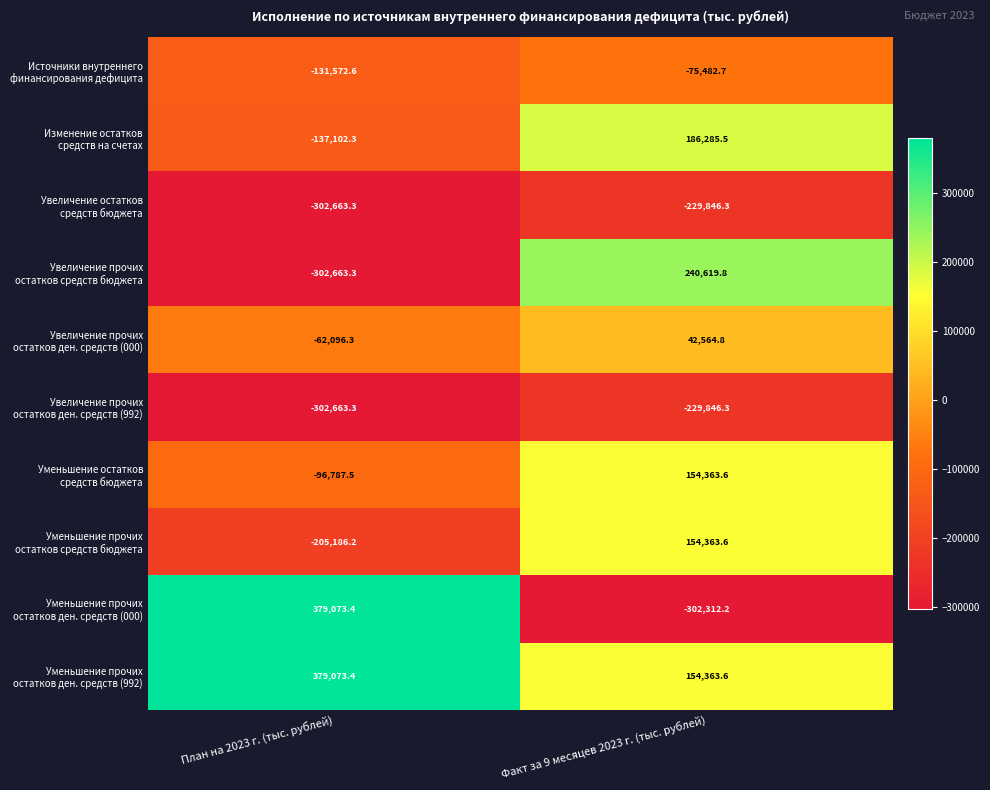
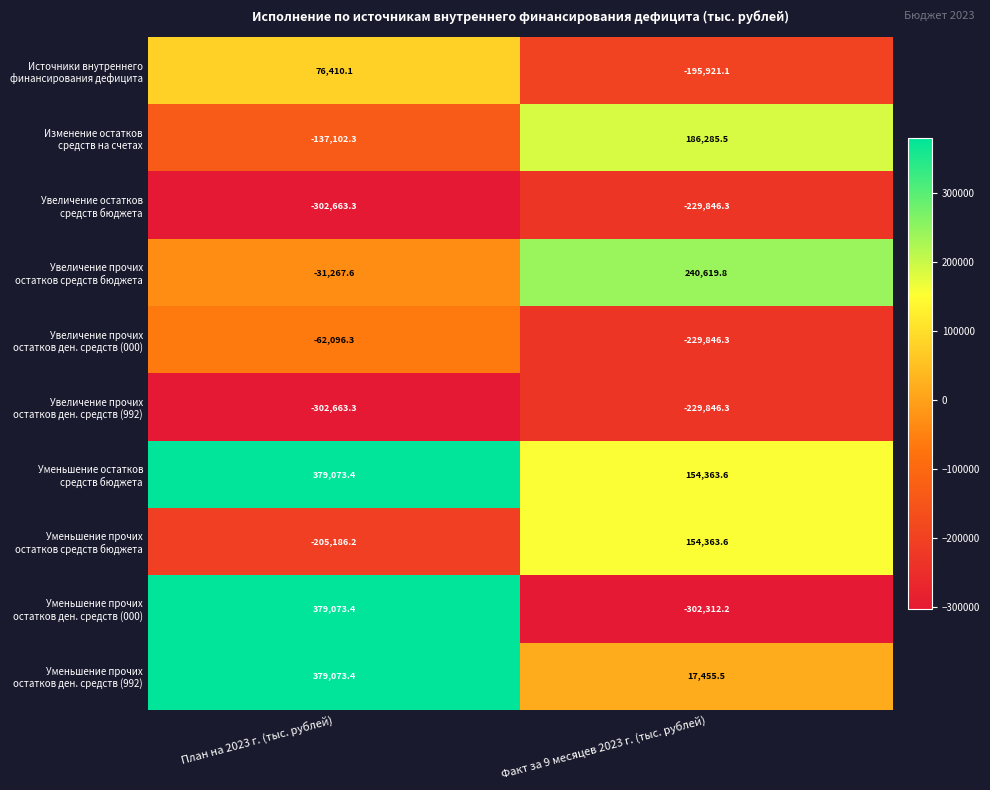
  {
    "Источники внутреннего финансирования дефицита": {
-     "План на 2023 г. (тыс. рублей)": "-131,572.6",
-     "Факт за 9 месяцев 2023 г. (тыс. рублей)": "-75,482.7"
+     "План на 2023 г. (тыс. рублей)": "76,410.1",
+     "Факт за 9 месяцев 2023 г. (тыс. рублей)": "-195,921.1"
    },
    "Изменение остатков средств на счетах": {
      "План на 2023 г. (тыс. рублей)": "-137,102.3",
      "Факт за 9 месяцев 2023 г. (тыс. рублей)": "186,285.5"
    },
    "Увеличение остатков средств бюджета": {
      "План на 2023 г. (тыс. рублей)": "-302,663.3",
      "Факт за 9 месяцев 2023 г. (тыс. рублей)": "-229,846.3"
    },
    "Увеличение прочих остатков средств бюджета": {
-     "План на 2023 г. (тыс. рублей)": "-302,663.3",
+     "План на 2023 г. (тыс. рублей)": "-31,267.6",
      "Факт за 9 месяцев 2023 г. (тыс. рублей)": "240,619.8"
    },
    "Увеличение прочих остатков ден. средств (000)": {
      "План на 2023 г. (тыс. рублей)": "-62,096.3",
-     "Факт за 9 месяцев 2023 г. (тыс. рублей)": "42,564.8"
+     "Факт за 9 месяцев 2023 г. (тыс. рублей)": "-229,846.3"
    },
    "Увеличение прочих остатков ден. средств (992)": {
      "План на 2023 г. (тыс. рублей)": "-302,663.3",
      "Факт за 9 месяцев 2023 г. (тыс. рублей)": "-229,846.3"
    },
    "Уменьшение остатков средств бюджета": {
-     "План на 2023 г. (тыс. рублей)": "-96,787.5",
+     "План на 2023 г. (тыс. рублей)": "379,073.4",
      "Факт за 9 месяцев 2023 г. (тыс. рублей)": "154,363.6"
    },
    "Уменьшение прочих остатков средств бюджета": {
      "План на 2023 г. (тыс. рублей)": "-205,186.2",
      "Факт за 9 месяцев 2023 г. (тыс. рублей)": "154,363.6"
    },
    "Уменьшение прочих остатков ден. средств (000)": {
      "План на 2023 г. (тыс. рублей)": "379,073.4",
      "Факт за 9 месяцев 2023 г. (тыс. рублей)": "-302,312.2"
    },
    "Уменьшение прочих остатков ден. средств (992)": {
      "План на 2023 г. (тыс. рублей)": "379,073.4",
-     "Факт за 9 месяцев 2023 г. (тыс. рублей)": "154,363.6"
+     "Факт за 9 месяцев 2023 г. (тыс. рублей)": "17,455.5"
    }
  }
